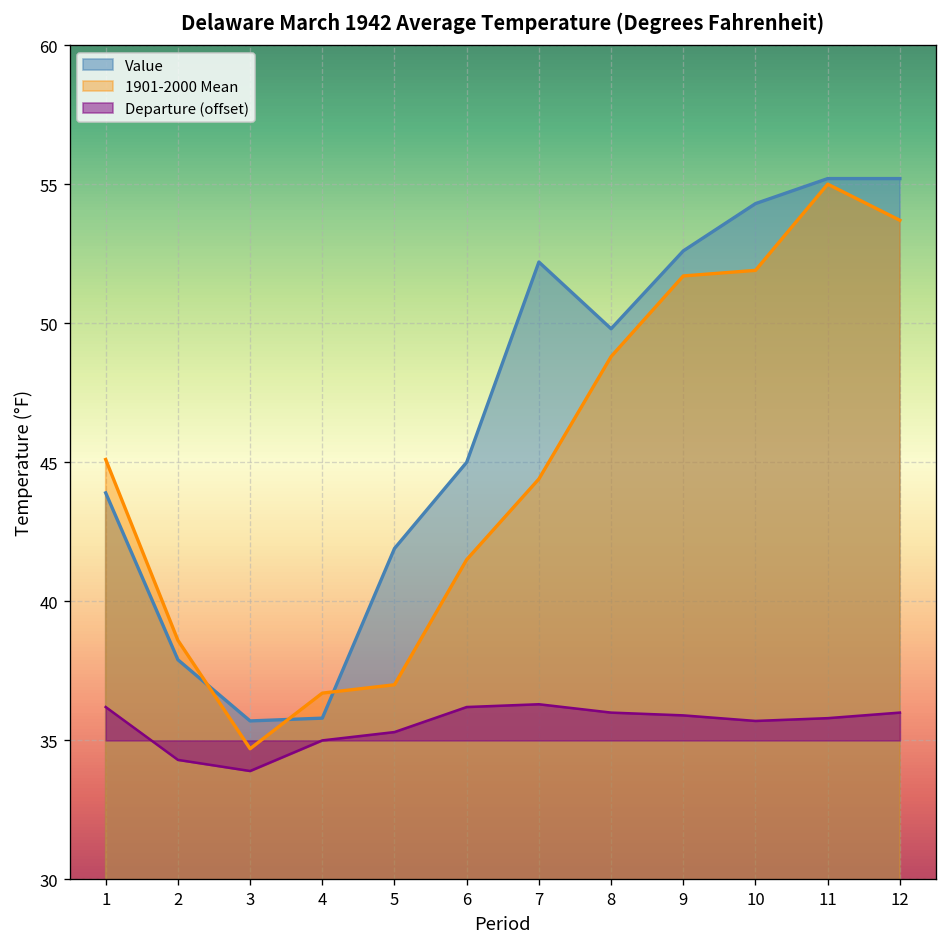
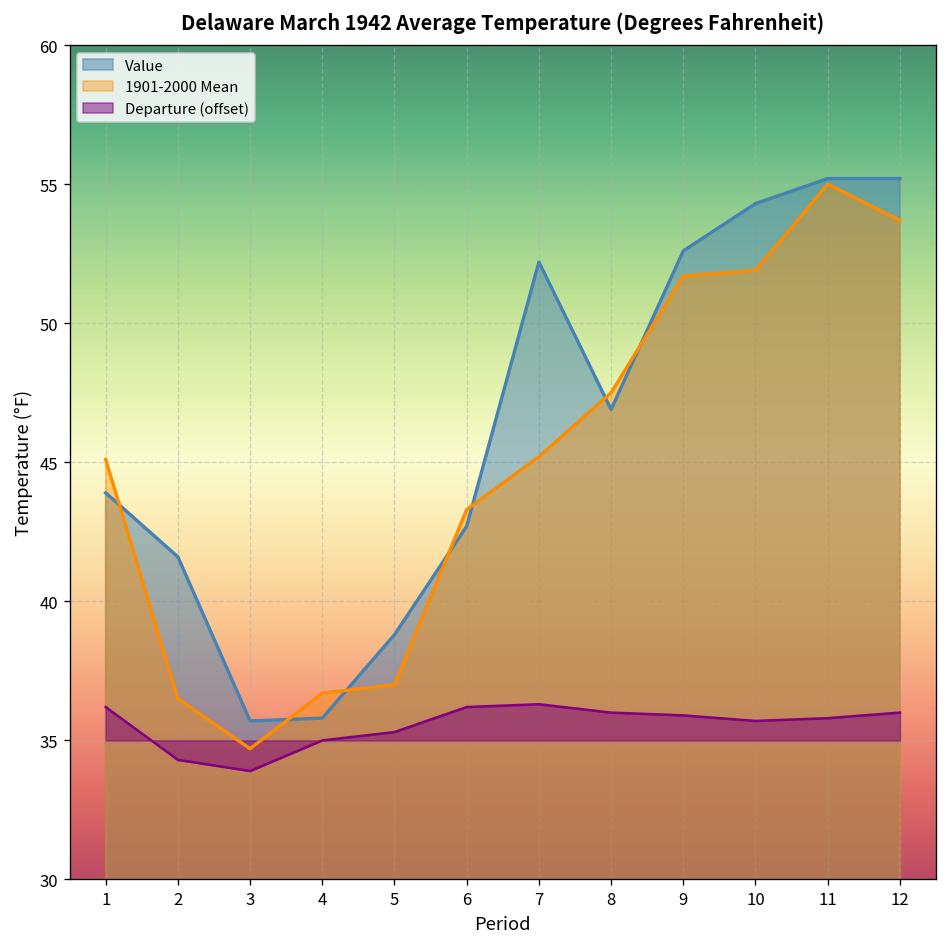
  {
    "Value": {
      "1": 43.9,
-     "2": 37.9,
+     "2": 41.6,
      "3": 35.7,
      "4": 35.8,
-     "5": 41.9,
-     "6": 45.0,
+     "5": 38.8,
+     "6": 42.7,
      "7": 52.2,
-     "8": 49.8,
+     "8": 46.9,
      "9": 52.6,
      "10": 54.3,
      "11": 55.2,
      "12": 55.2
    },
    "1901-2000 Mean": {
      "1": 45.1,
-     "2": 38.6,
+     "2": 36.5,
      "3": 34.7,
      "4": 36.7,
      "5": 37.0,
-     "6": 41.5,
-     "7": 44.4,
-     "8": 48.8,
+     "6": 43.3,
+     "7": 45.2,
+     "8": 47.5,
      "9": 51.7,
      "10": 51.9,
      "11": 55.0,
      "12": 53.7
    }
  }
